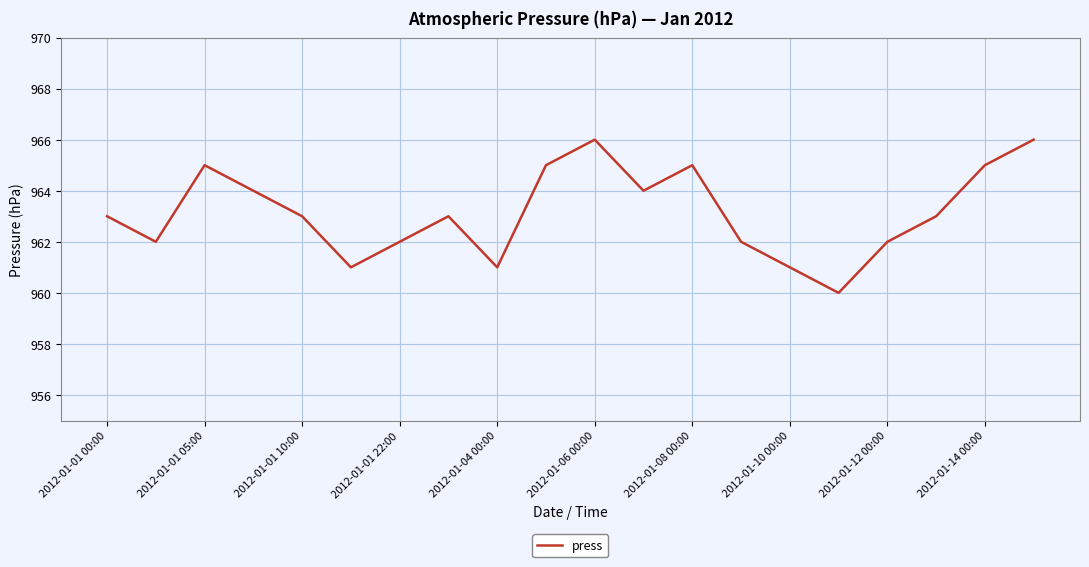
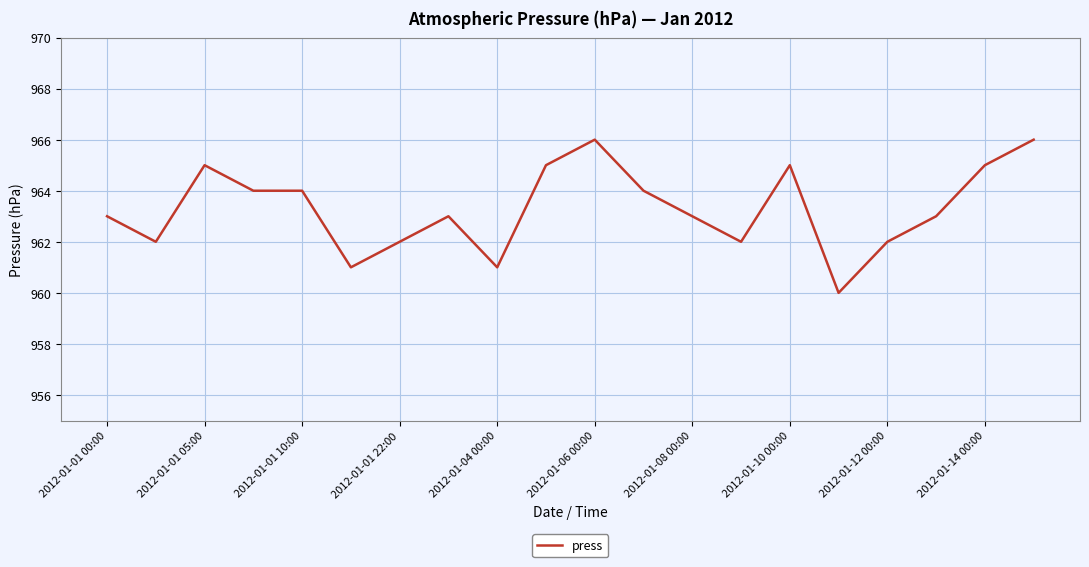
  {
    "2012-01-01 00:00": 963,
    "2012-01-01 05:00": 965,
-   "2012-01-01 10:00": 963,
+   "2012-01-01 10:00": 964,
    "2012-01-01 22:00": 962,
    "2012-01-04 00:00": 961,
    "2012-01-06 00:00": 966,
-   "2012-01-08 00:00": 965,
-   "2012-01-10 00:00": 961,
+   "2012-01-08 00:00": 963,
+   "2012-01-10 00:00": 965,
    "2012-01-12 00:00": 962,
    "2012-01-14 00:00": 965
  }
